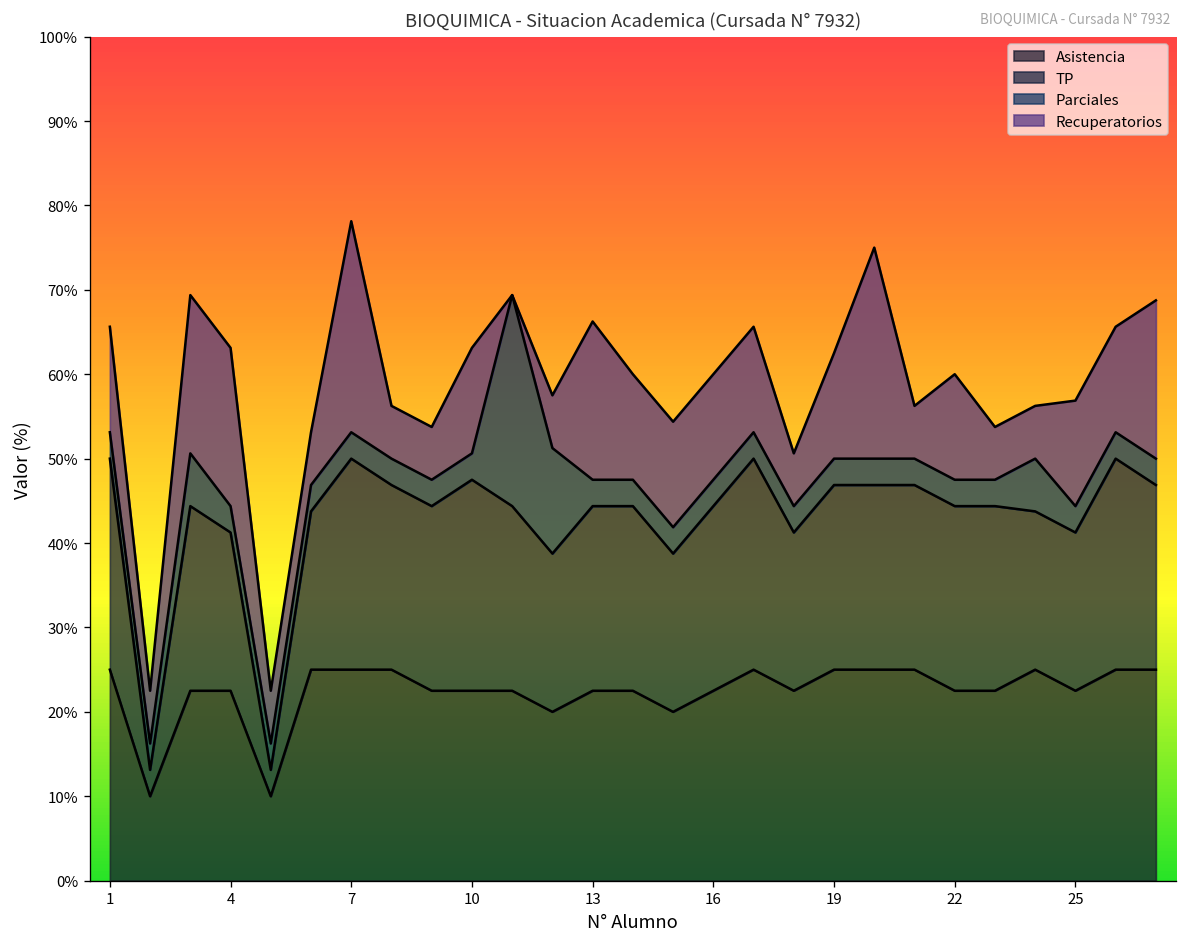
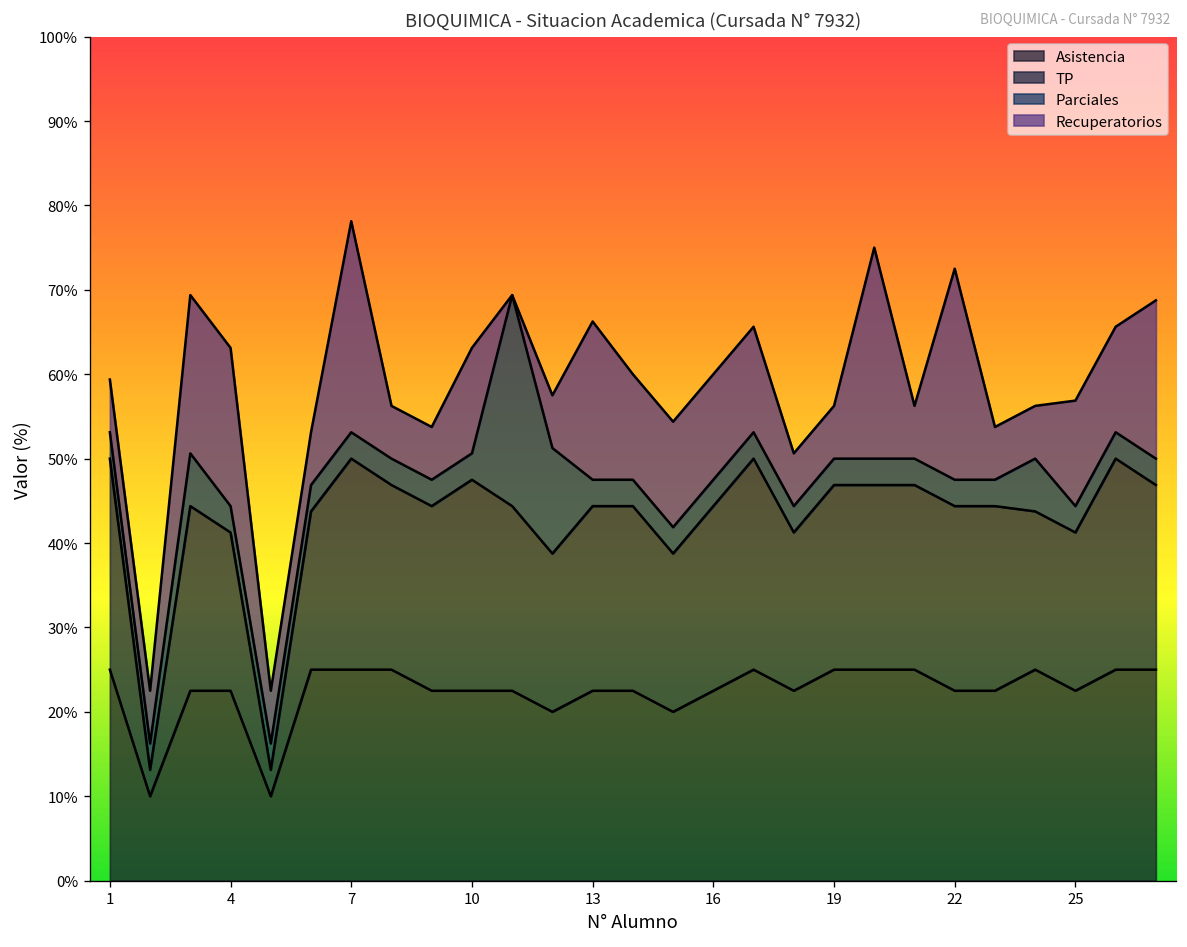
  {
    "Recuperatorios": {
-     "1": "13%",
+     "1": "6%",
      "4": "19%",
      "7": "25%",
      "10": "13%",
      "13": "19%",
      "16": "13%",
-     "19": "13%",
-     "22": "13%",
+     "19": "6%",
+     "22": "25%",
      "25": "13%"
    }
  }
